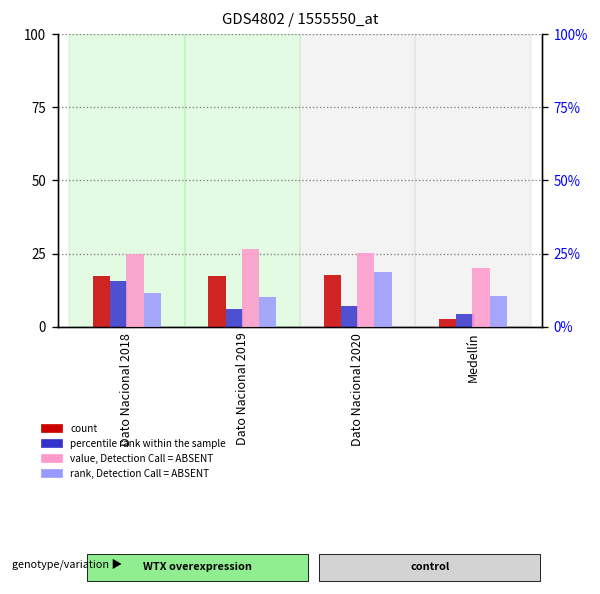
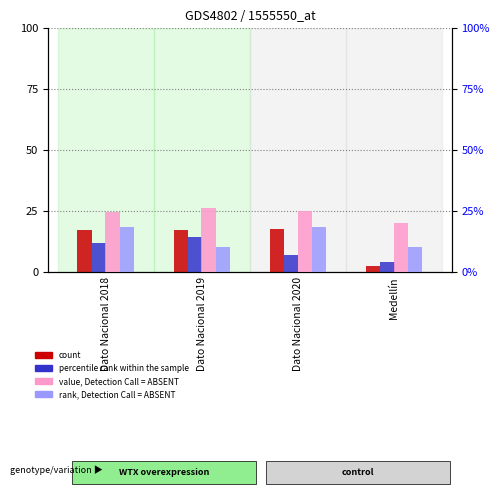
  {
    "count": {
      "Dato Nacional 2018": "17",
      "Dato Nacional 2019": "17",
      "Dato Nacional 2020": "18",
      "Medellín": "3"
    },
    "percentile rank within the sample": {
-     "Dato Nacional 2018": "16",
-     "Dato Nacional 2019": "6",
+     "Dato Nacional 2018": "12",
+     "Dato Nacional 2019": "15",
      "Dato Nacional 2020": "7",
      "Medellín": "4"
    },
    "value, Detection Call = ABSENT": {
      "Dato Nacional 2018": "25%",
      "Dato Nacional 2019": "27%",
      "Dato Nacional 2020": "25%",
      "Medellín": "20%"
    },
    "rank, Detection Call = ABSENT": {
-     "Dato Nacional 2018": "12%",
+     "Dato Nacional 2018": "19%",
      "Dato Nacional 2019": "10%",
      "Dato Nacional 2020": "19%",
      "Medellín": "10%"
    }
  }
